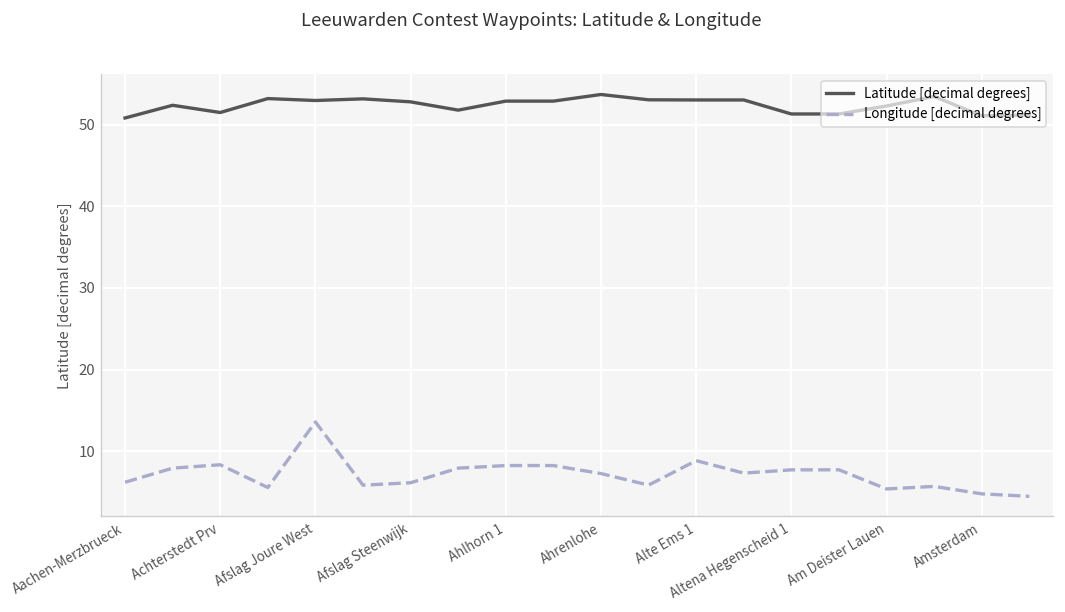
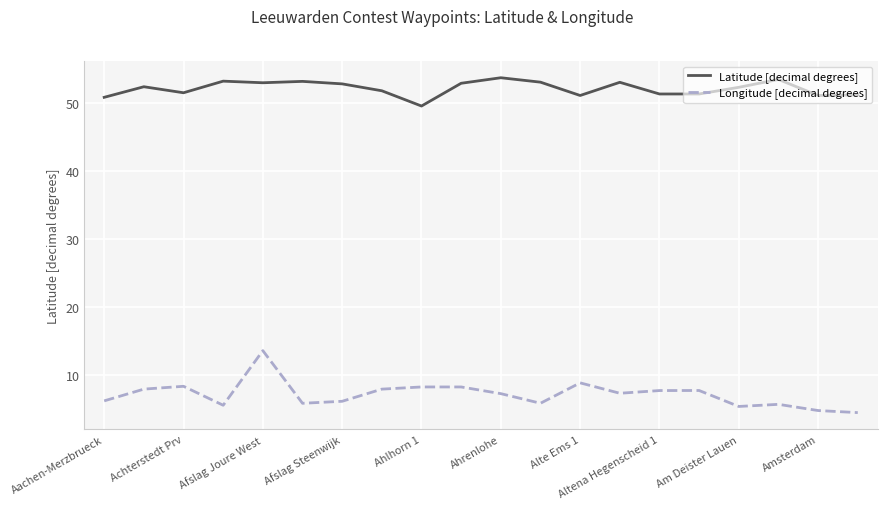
  {
    "Latitude [decimal degrees]": {
      "Aachen-Merzbrueck": 51,
      "Achterstedt Prv": 51,
      "Afslag Joure West": 53,
      "Afslag Steenwijk": 53,
-     "Ahlhorn 1": 53,
+     "Ahlhorn 1": 50,
      "Ahrenlohe": 54,
-     "Alte Ems 1": 53,
+     "Alte Ems 1": 51,
      "Altena Hegenscheid 1": 51
    },
    "Longitude [decimal degrees]": {
      "Aachen-Merzbrueck": 6,
      "Achterstedt Prv": 8,
      "Afslag Joure West": 14,
      "Afslag Steenwijk": 6,
      "Ahlhorn 1": 8,
      "Ahrenlohe": 7,
      "Alte Ems 1": 9,
      "Altena Hegenscheid 1": 8,
      "Am Deister Lauen": 5,
      "Amsterdam": 5
    }
  }
